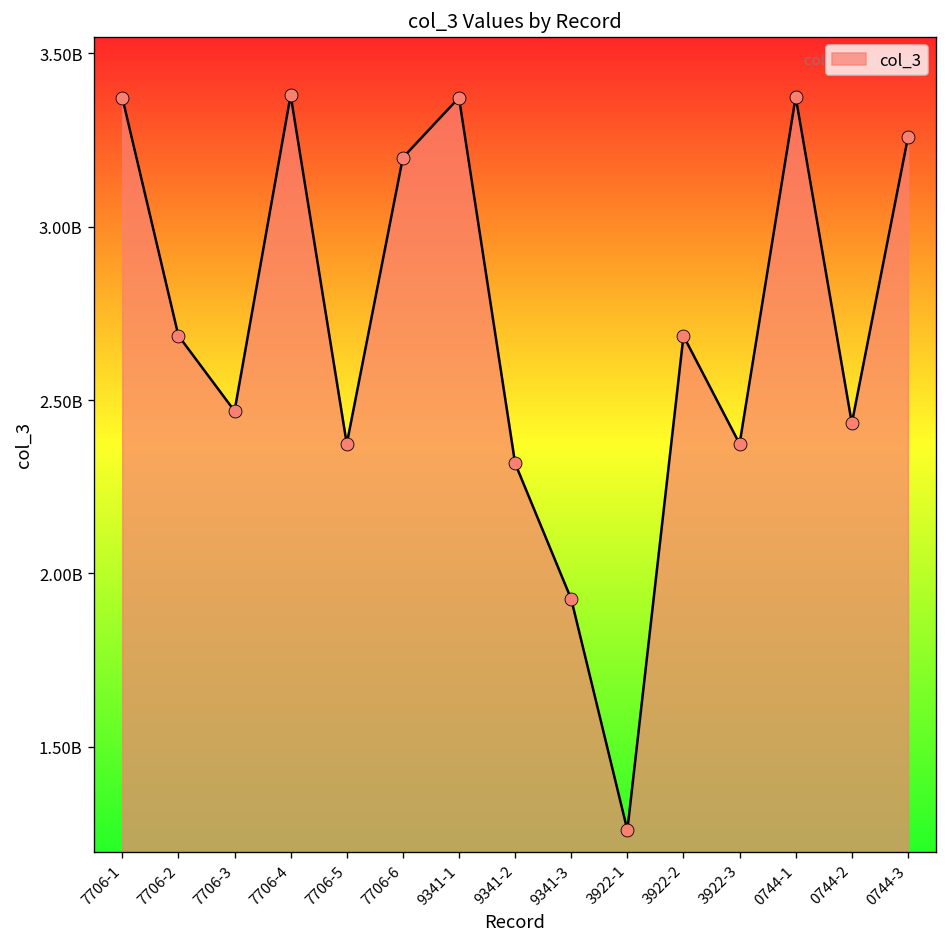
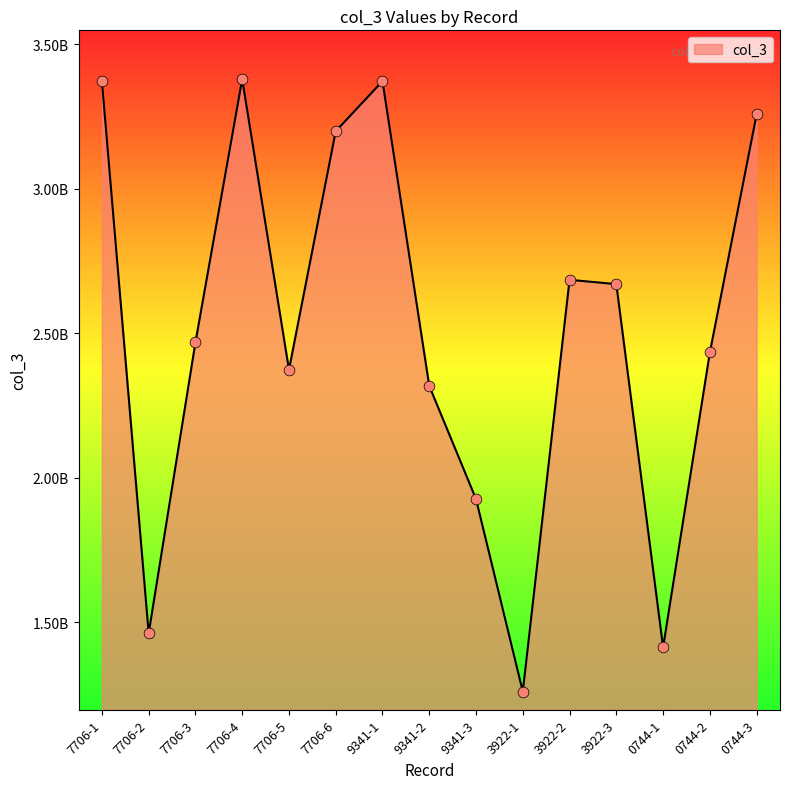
  {
    "7706-1": 3370000000,
-   "7706-2": 2690000000,
+   "7706-2": 1460000000,
    "7706-3": 2470000000,
    "7706-4": 3380000000,
    "7706-5": 2370000000,
    "7706-6": 3200000000,
    "9341-1": 3370000000,
    "9341-2": 2320000000,
    "9341-3": 1930000000,
    "3922-1": 1260000000,
    "3922-2": 2680000000,
-   "3922-3": 2370000000,
-   "0744-1": 3370000000,
+   "3922-3": 2670000000,
+   "0744-1": 1410000000,
    "0744-2": 2430000000,
    "0744-3": 3260000000
  }
